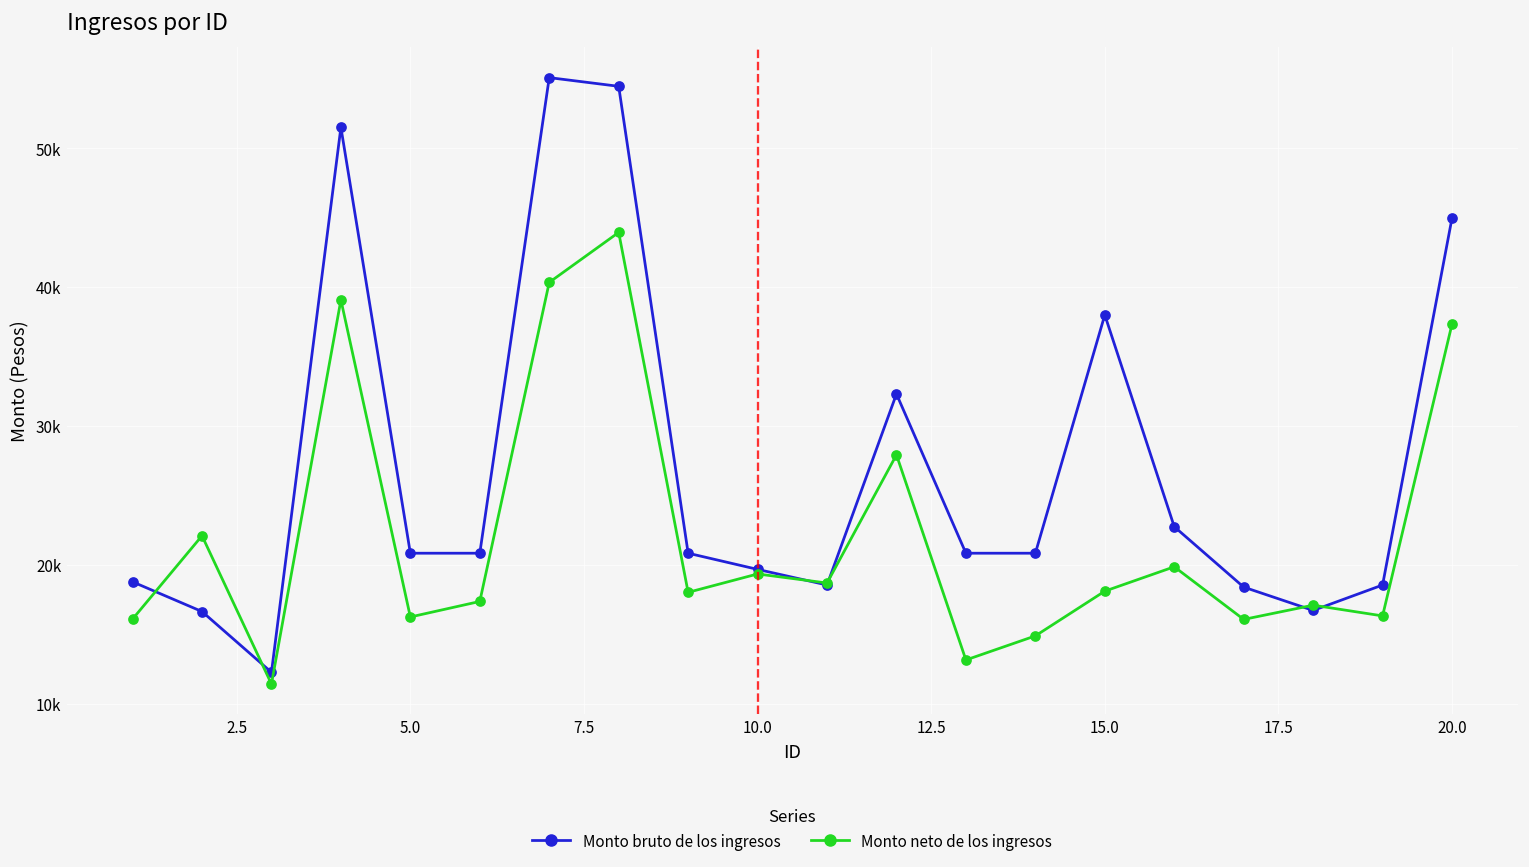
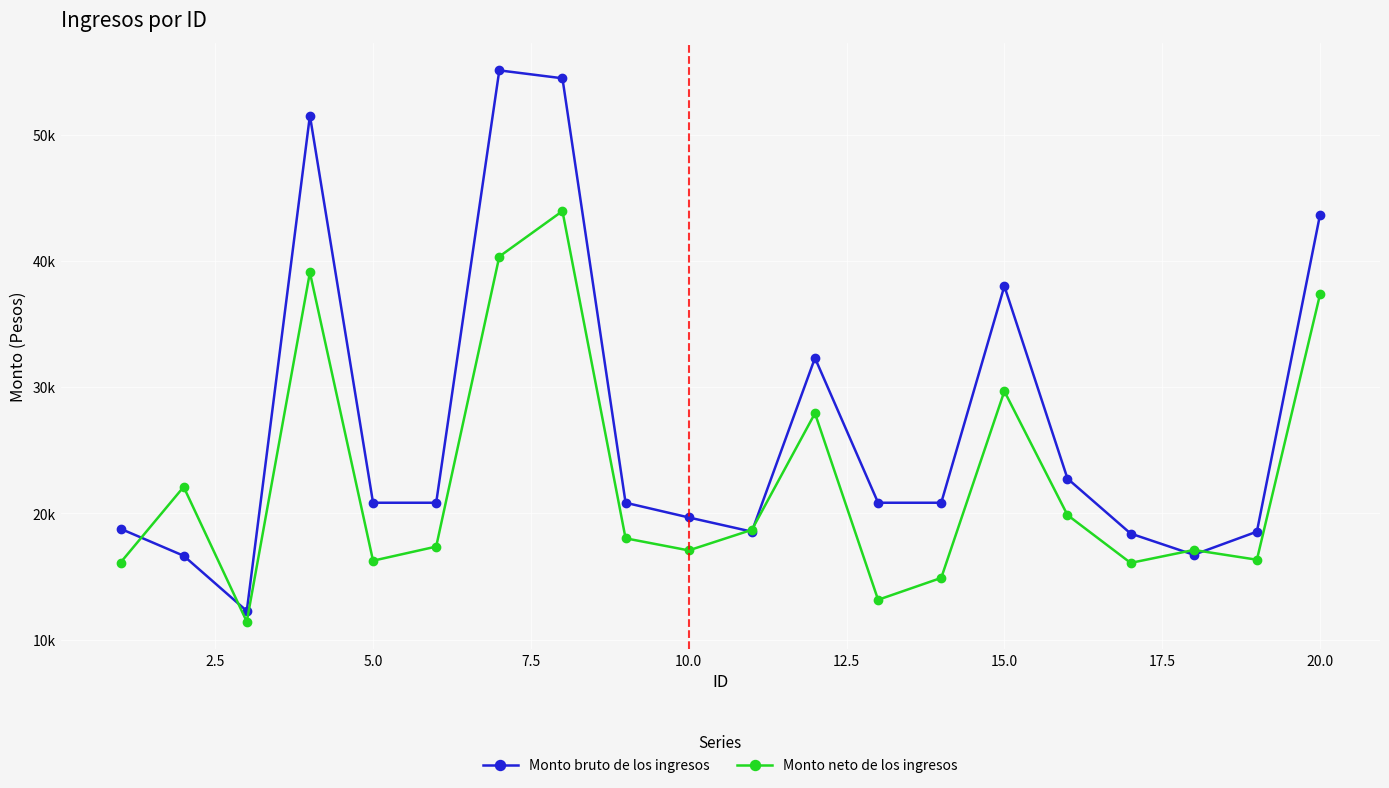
  {
    "Monto bruto de los ingresos": {
      "5.0": 20800,
      "10.0": 19700,
      "15.0": 38000,
-     "20.0": 45000
+     "20.0": 43700
    },
    "Monto neto de los ingresos": {
      "5.0": 16200,
-     "10.0": 19300,
-     "15.0": 18100,
+     "10.0": 17100,
+     "15.0": 29700,
      "20.0": 37300
    }
  }
